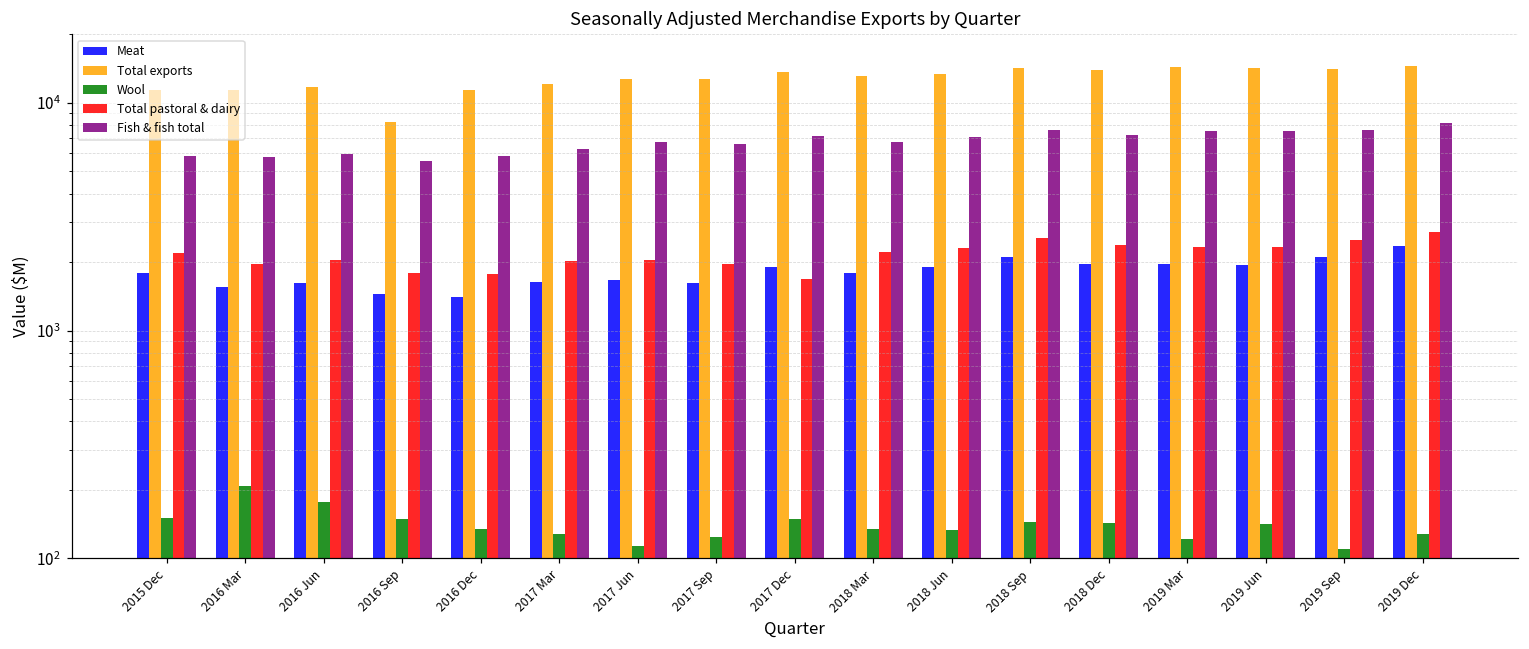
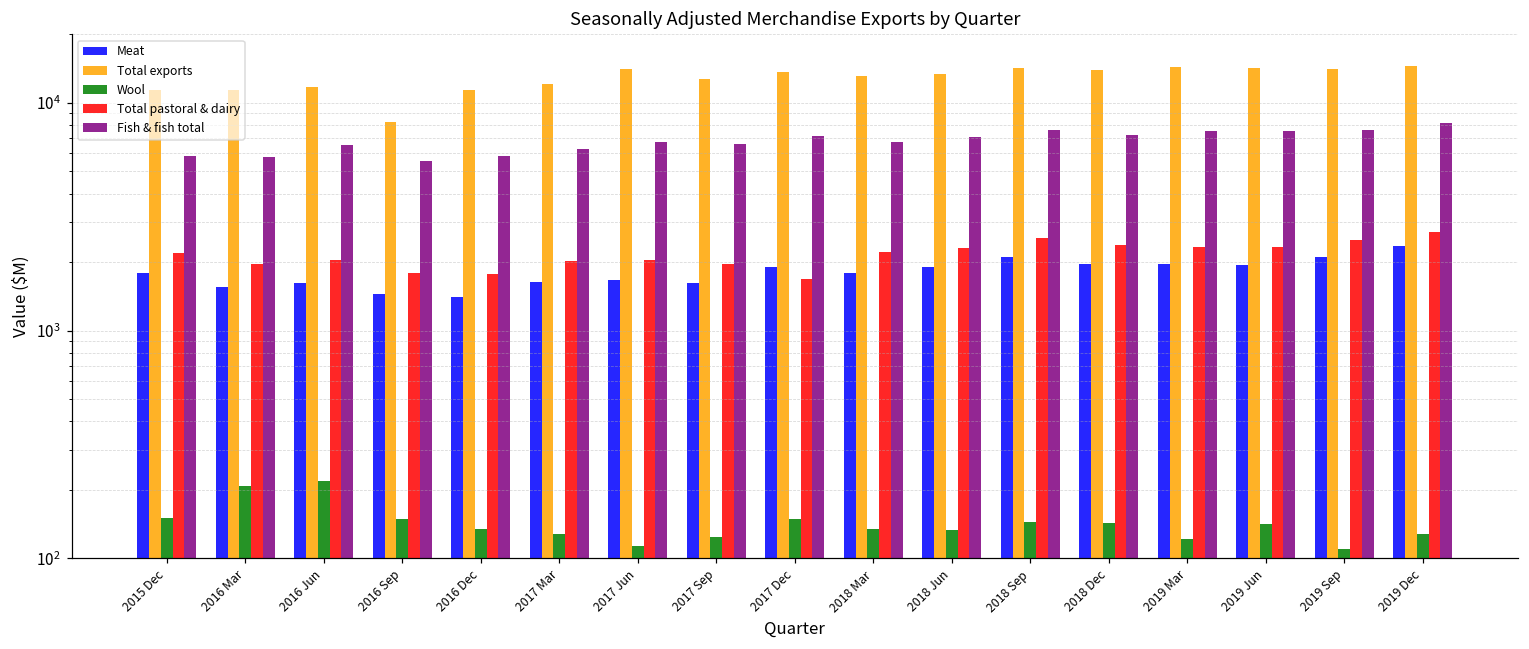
  {
    "Meat": {
      "2015 Dec": 1800,
      "2016 Mar": 1600,
      "2016 Jun": 1600,
      "2016 Sep": 1400,
      "2016 Dec": 1400,
      "2017 Mar": 1600,
      "2017 Jun": 1700,
      "2017 Sep": 1600,
      "2017 Dec": 1900,
      "2018 Mar": 1800,
      "2018 Jun": 1900,
      "2018 Sep": 2100,
      "2018 Dec": 2000,
      "2019 Mar": 2000,
      "2019 Jun": 1900,
      "2019 Sep": 2100,
      "2019 Dec": 2300
    },
    "Total exports": {
      "2016 Jun": 12000,
      "2016 Sep": 8200,
      "2016 Dec": 11000,
      "2017 Mar": 12000,
-     "2017 Jun": 13000,
+     "2017 Jun": 14000,
      "2017 Sep": 13000,
      "2017 Dec": 14000,
      "2018 Mar": 13000,
      "2018 Jun": 13000,
      "2018 Sep": 14000,
      "2018 Dec": 14000,
      "2019 Mar": 14000,
      "2019 Jun": 14000,
      "2019 Sep": 14000,
      "2019 Dec": 15000
    },
    "Wool": {
      "2015 Dec": 150,
      "2016 Mar": 210,
-     "2016 Jun": 180,
+     "2016 Jun": 220,
      "2016 Sep": 150,
      "2016 Dec": 130,
      "2017 Mar": 130,
      "2017 Jun": 110,
      "2017 Sep": 120,
      "2017 Dec": 150,
      "2018 Mar": 130,
      "2018 Jun": 130,
      "2018 Sep": 140,
      "2018 Dec": 140,
      "2019 Mar": 120,
      "2019 Jun": 140,
      "2019 Sep": 110,
      "2019 Dec": 130
    },
    "Total pastoral & dairy": {
      "2015 Dec": 2200,
      "2016 Mar": 2000,
      "2016 Jun": 2000,
      "2016 Sep": 1800,
      "2016 Dec": 1800,
      "2017 Mar": 2000,
      "2017 Jun": 2100,
      "2017 Sep": 2000,
      "2017 Dec": 1700,
      "2018 Mar": 2200,
      "2018 Jun": 2300,
      "2018 Sep": 2500,
      "2018 Dec": 2400,
      "2019 Mar": 2300,
      "2019 Jun": 2300,
      "2019 Sep": 2500,
      "2019 Dec": 2700
    },
    "Fish & fish total": {
      "2015 Dec": 5800,
      "2016 Mar": 5800,
-     "2016 Jun": 6000,
+     "2016 Jun": 6600,
      "2016 Sep": 5600,
      "2016 Dec": 5800,
      "2017 Mar": 6300,
      "2017 Jun": 6700,
      "2017 Sep": 6600,
      "2017 Dec": 7100,
      "2018 Mar": 6700,
      "2018 Jun": 7100,
      "2018 Sep": 7600,
      "2018 Dec": 7200,
      "2019 Mar": 7500,
      "2019 Jun": 7500,
      "2019 Sep": 7600,
      "2019 Dec": 8200
    }
  }
